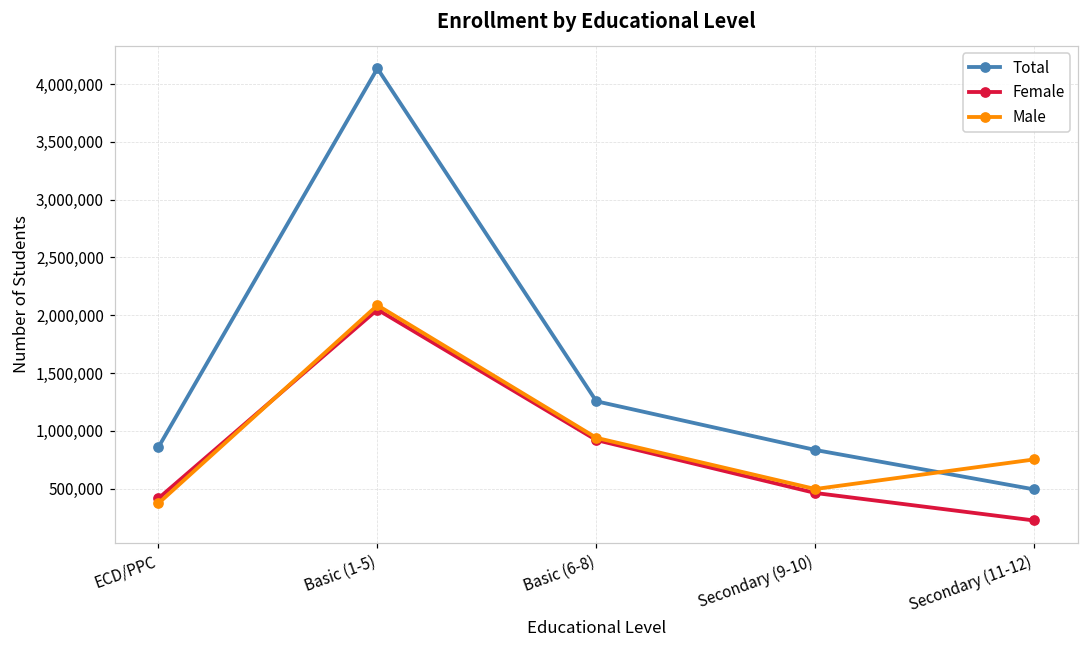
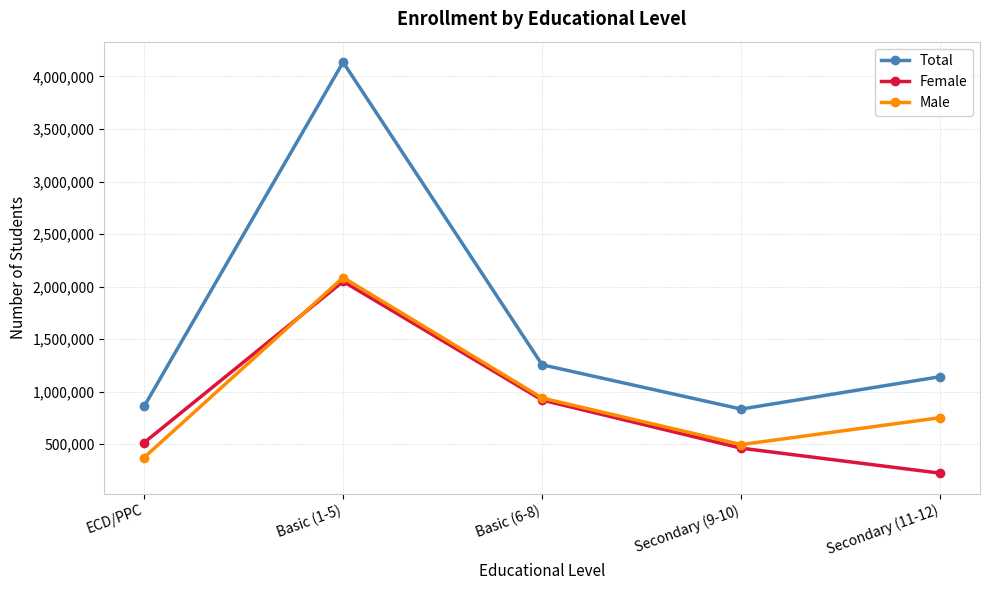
  {
    "Total": {
      "ECD/PPC": "860,000",
      "Basic (1-5)": "4,140,000",
      "Basic (6-8)": "1,260,000",
      "Secondary (9-10)": "830,000",
-     "Secondary (11-12)": "490,000"
+     "Secondary (11-12)": "1,140,000"
    },
    "Female": {
-     "ECD/PPC": "420,000",
+     "ECD/PPC": "510,000",
      "Basic (1-5)": "2,050,000",
      "Secondary (9-10)": "460,000",
      "Secondary (11-12)": "220,000"
    },
    "Male": {
      "ECD/PPC": "370,000",
      "Basic (1-5)": "2,090,000",
      "Secondary (9-10)": "500,000",
      "Secondary (11-12)": "750,000"
    }
  }
